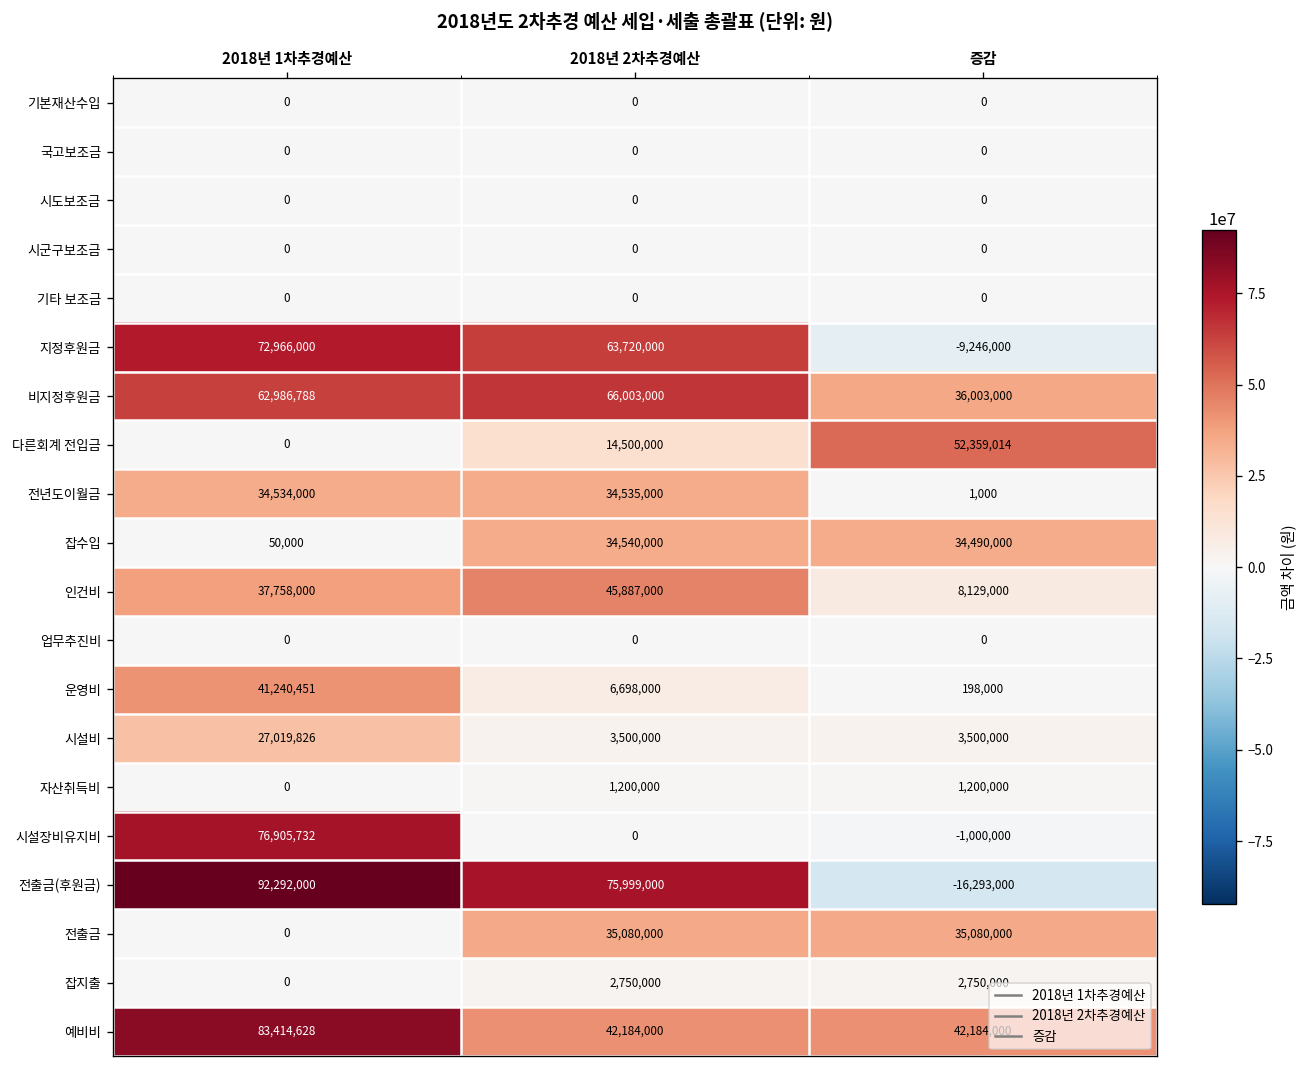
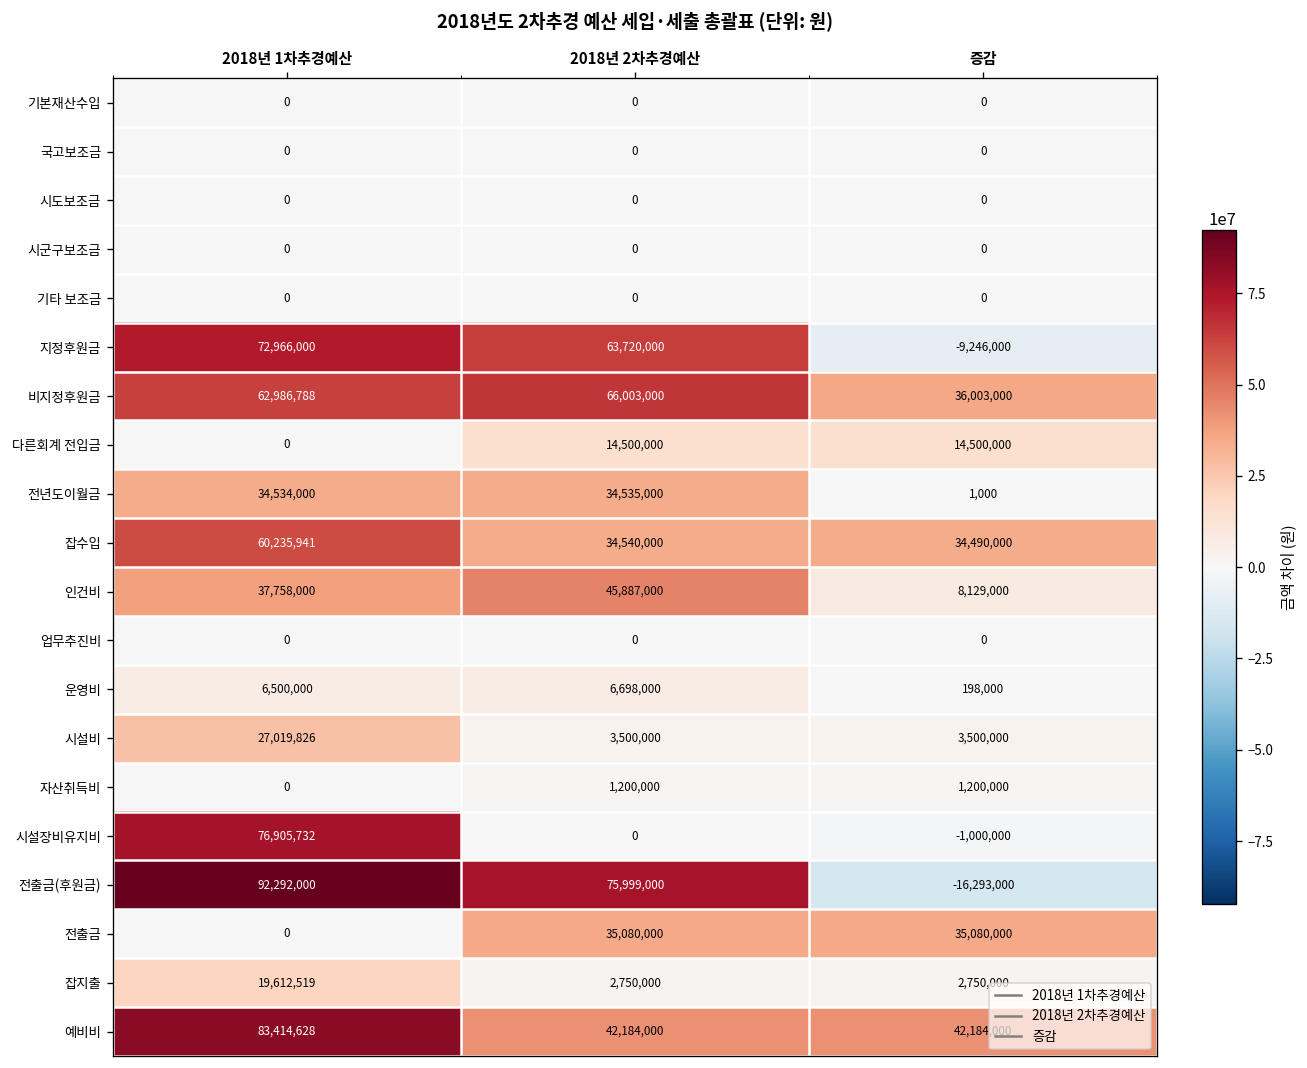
  {
    "기본재산수입": {
      "2018년 1차추경예산": "0",
      "2018년 2차추경예산": "0",
      "증감": "0"
    },
    "국고보조금": {
      "2018년 1차추경예산": "0",
      "2018년 2차추경예산": "0",
      "증감": "0"
    },
    "시도보조금": {
      "2018년 1차추경예산": "0",
      "2018년 2차추경예산": "0",
      "증감": "0"
    },
    "시군구보조금": {
      "2018년 1차추경예산": "0",
      "2018년 2차추경예산": "0",
      "증감": "0"
    },
    "기타 보조금": {
      "2018년 1차추경예산": "0",
      "2018년 2차추경예산": "0",
      "증감": "0"
    },
    "지정후원금": {
      "2018년 1차추경예산": "72,966,000",
      "2018년 2차추경예산": "63,720,000",
      "증감": "-9,246,000"
    },
    "비지정후원금": {
      "2018년 1차추경예산": "62,986,788",
      "2018년 2차추경예산": "66,003,000",
      "증감": "36,003,000"
    },
    "다른회계 전입금": {
      "2018년 1차추경예산": "0",
      "2018년 2차추경예산": "14,500,000",
-     "증감": "52,359,014"
+     "증감": "14,500,000"
    },
    "전년도이월금": {
      "2018년 1차추경예산": "34,534,000",
      "2018년 2차추경예산": "34,535,000",
      "증감": "1,000"
    },
    "잡수입": {
-     "2018년 1차추경예산": "50,000",
+     "2018년 1차추경예산": "60,235,941",
      "2018년 2차추경예산": "34,540,000",
      "증감": "34,490,000"
    },
    "인건비": {
      "2018년 1차추경예산": "37,758,000",
      "2018년 2차추경예산": "45,887,000",
      "증감": "8,129,000"
    },
    "업무추진비": {
      "2018년 1차추경예산": "0",
      "2018년 2차추경예산": "0",
      "증감": "0"
    },
    "운영비": {
-     "2018년 1차추경예산": "41,240,451",
+     "2018년 1차추경예산": "6,500,000",
      "2018년 2차추경예산": "6,698,000",
      "증감": "198,000"
    },
    "시설비": {
      "2018년 1차추경예산": "27,019,826",
      "2018년 2차추경예산": "3,500,000",
      "증감": "3,500,000"
    },
    "자산취득비": {
      "2018년 1차추경예산": "0",
      "2018년 2차추경예산": "1,200,000",
      "증감": "1,200,000"
    },
    "시설장비유지비": {
      "2018년 1차추경예산": "76,905,732",
      "2018년 2차추경예산": "0",
      "증감": "-1,000,000"
    },
    "전출금(후원금)": {
      "2018년 1차추경예산": "92,292,000",
      "2018년 2차추경예산": "75,999,000",
      "증감": "-16,293,000"
    },
    "전출금": {
      "2018년 1차추경예산": "0",
      "2018년 2차추경예산": "35,080,000",
      "증감": "35,080,000"
    },
    "잡지출": {
-     "2018년 1차추경예산": "0",
+     "2018년 1차추경예산": "19,612,519",
      "2018년 2차추경예산": "2,750,000",
      "증감": "2,750,000"
    },
    "예비비": {
      "2018년 1차추경예산": "83,414,628",
      "2018년 2차추경예산": "42,184,000"
    }
  }
